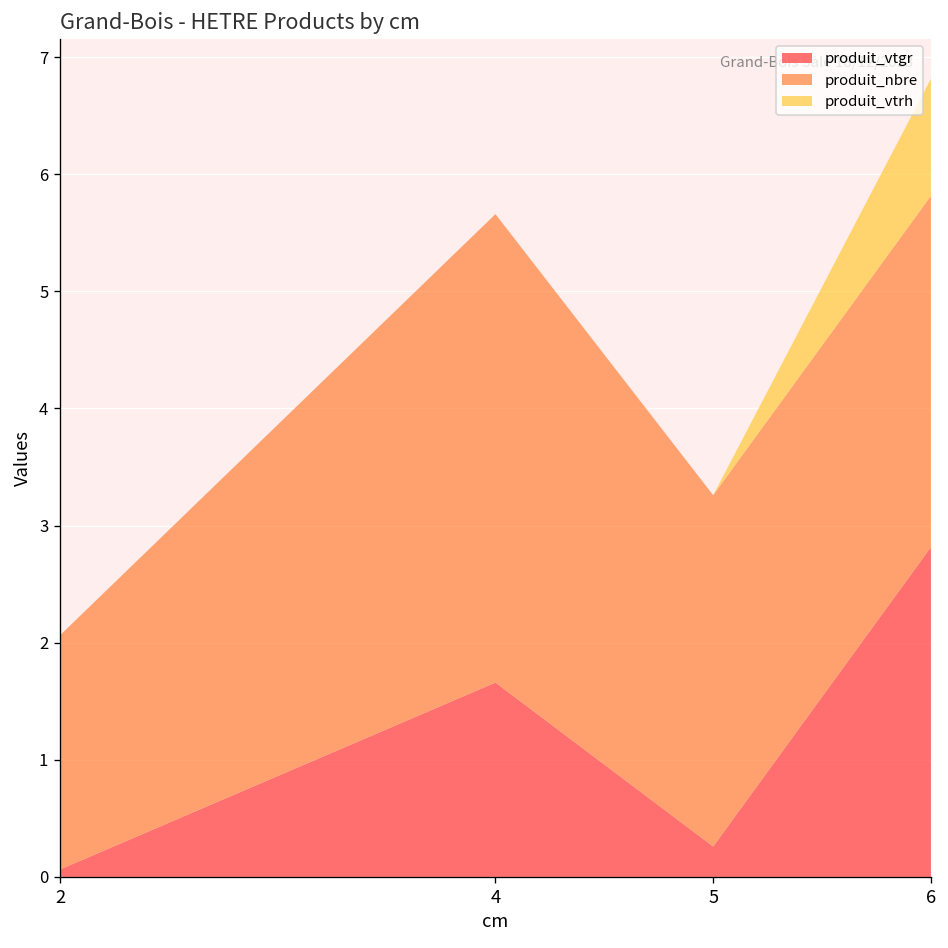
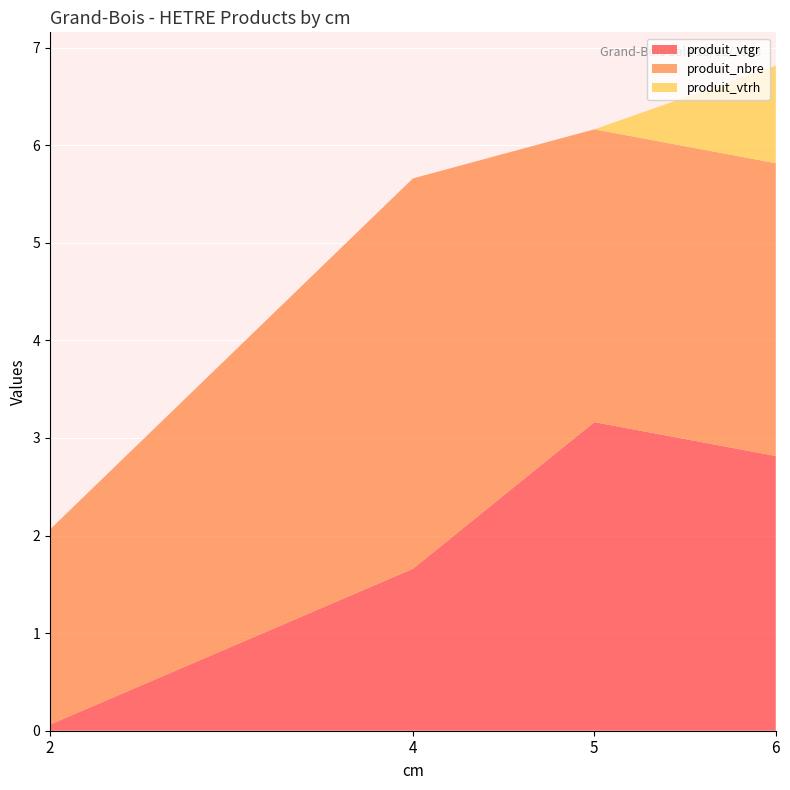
  {
    "produit_vtgr": {
      "2": 0.1,
      "4": 1.7,
-     "5": 0.3,
+     "5": 3.2,
      "6": 2.8
    },
    "produit_nbre": {
      "6": 3.0
    }
  }
